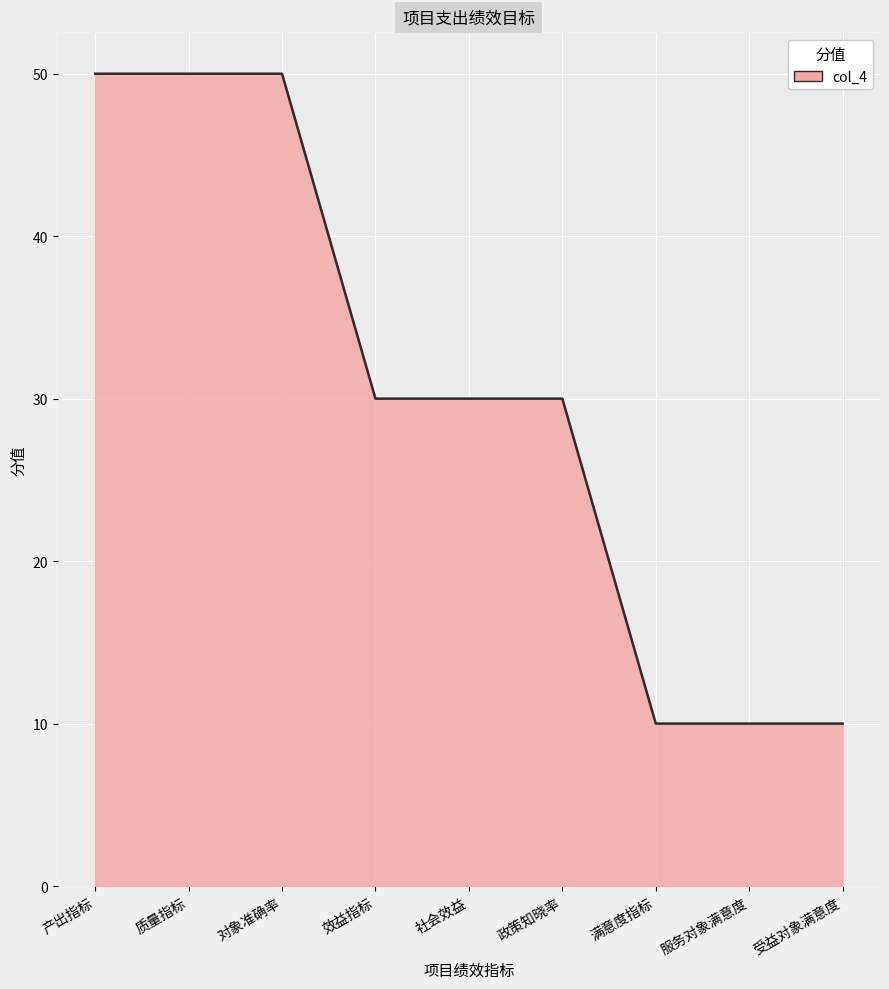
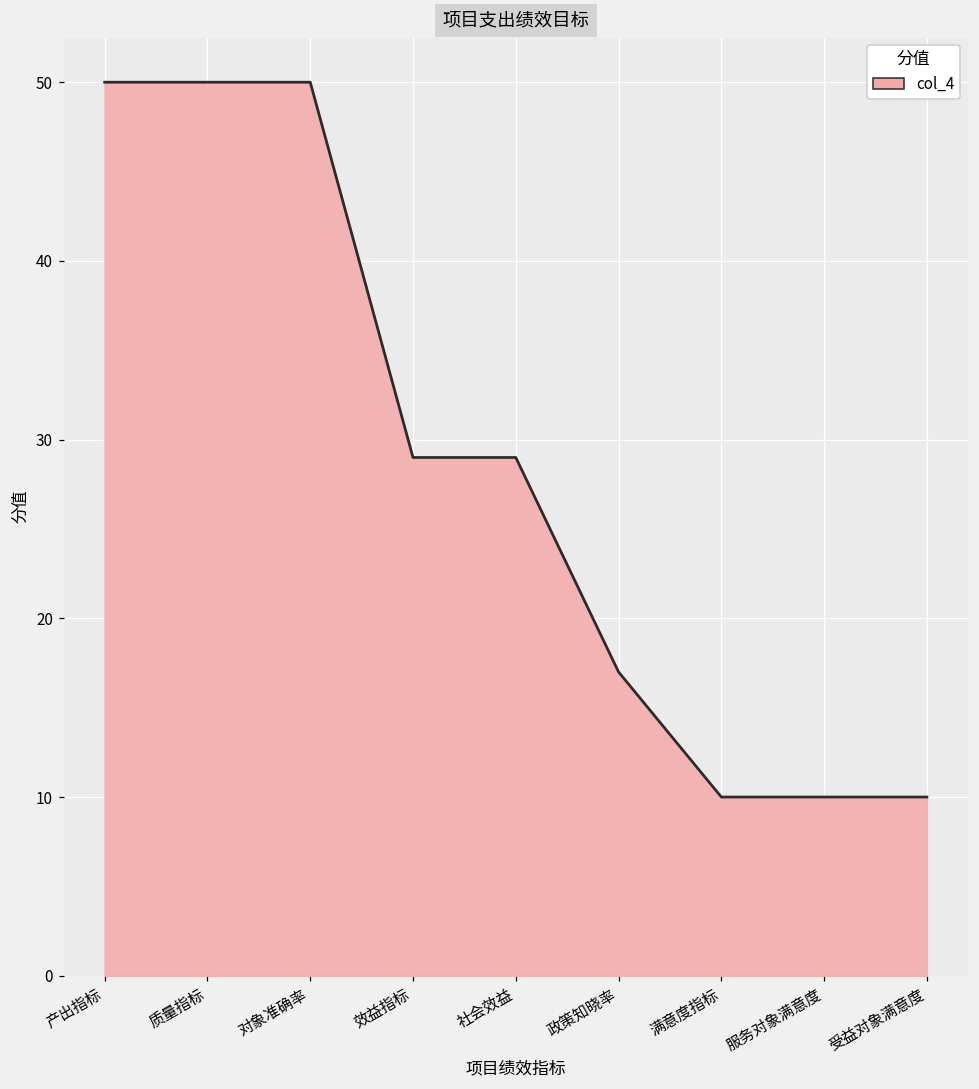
  {
    "产出指标": 50,
    "质量指标": 50,
    "对象准确率": 50,
-   "效益指标": 30,
-   "社会效益": 30,
-   "政策知晓率": 30,
+   "效益指标": 29,
+   "社会效益": 29,
+   "政策知晓率": 17,
    "满意度指标": 10,
    "服务对象满意度": 10,
    "受益对象满意度": 10
  }
